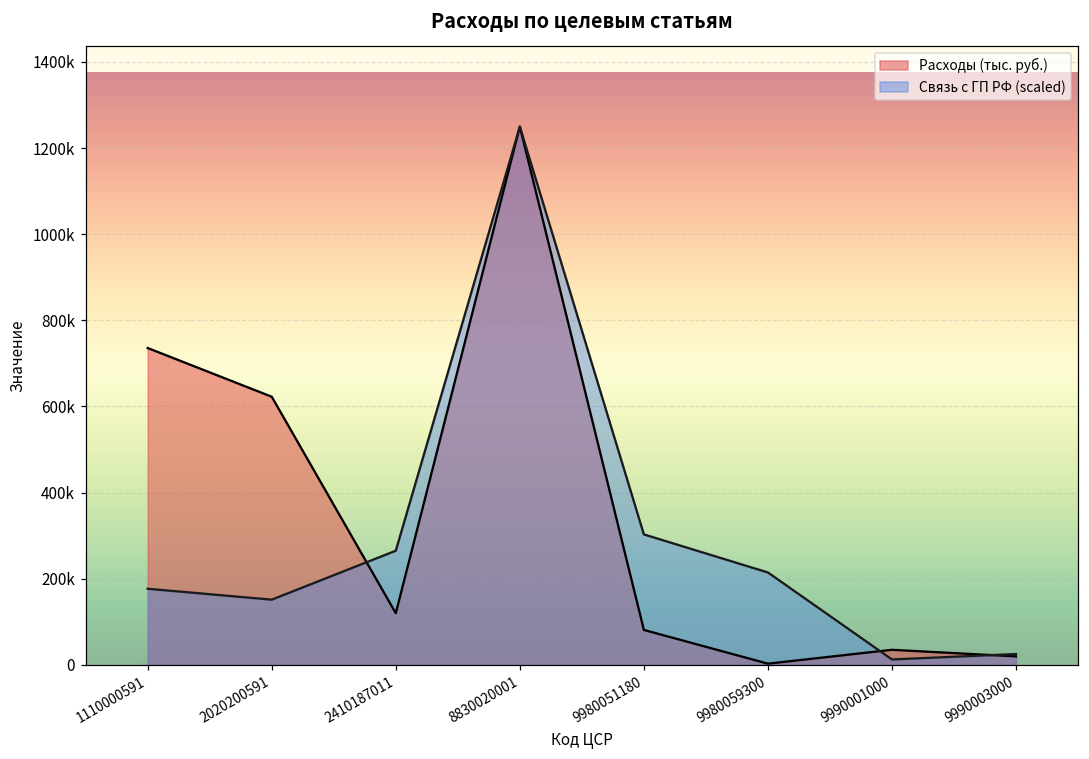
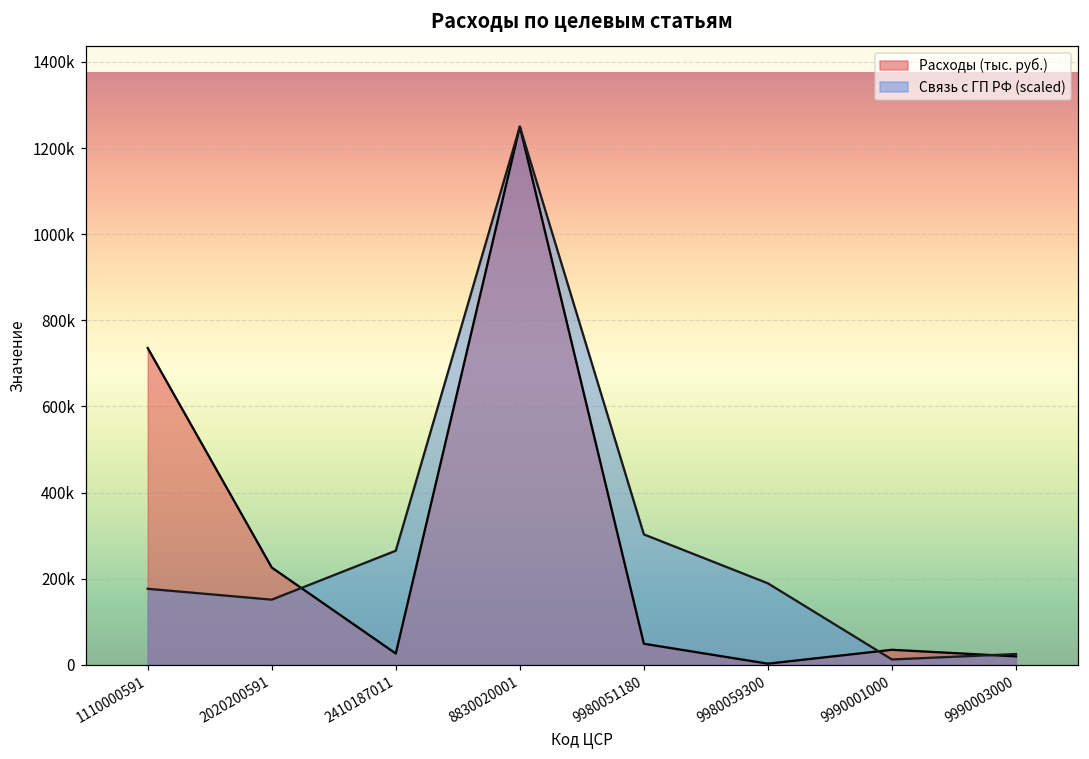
  {
    "Расходы (тыс. руб.)": {
      "1110000591": 740000,
-     "2020200591": 620000,
-     "2410187011": 120000,
-     "9980051180": 80000,
+     "2020200591": 230000,
+     "2410187011": 30000,
+     "9980051180": 50000,
      "9980059300": 0,
      "9990001000": 40000
    },
    "Связь с ГП РФ (scaled)": {
      "1110000591": 180000,
      "2020200591": 150000,
      "2410187011": 270000,
      "9980051180": 300000,
-     "9980059300": 210000,
+     "9980059300": 190000,
      "9990001000": 10000
    }
  }
